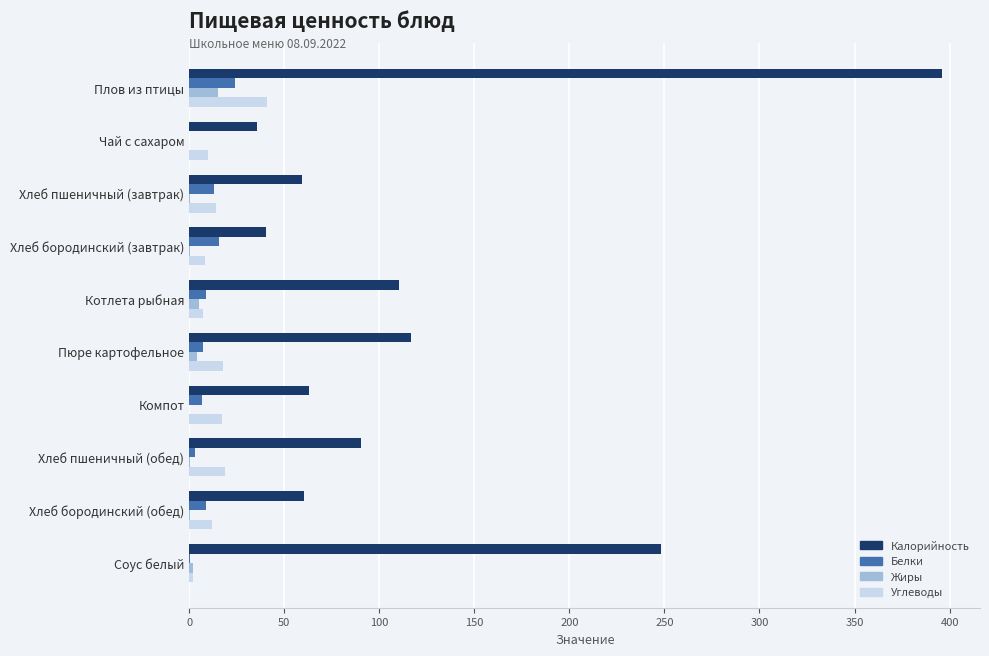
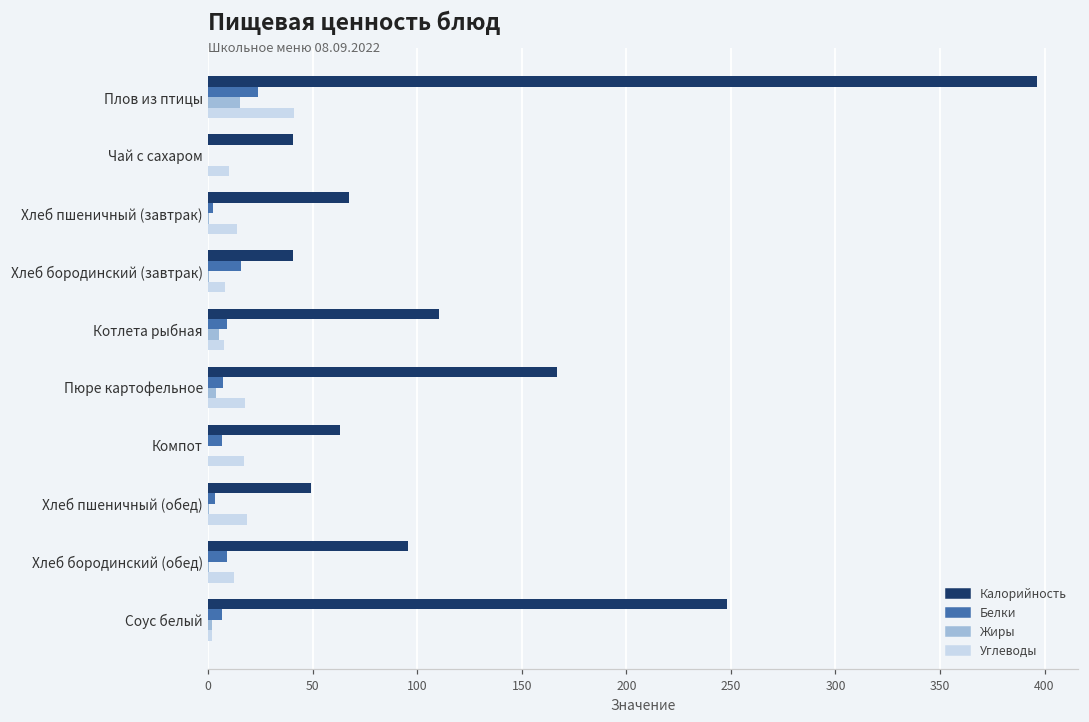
  {
    "Калорийность": {
      "Плов из птицы": 396,
-     "Чай с сахаром": 35,
-     "Хлеб пшеничный (завтрак)": 60,
+     "Чай с сахаром": 41,
+     "Хлеб пшеничный (завтрак)": 68,
      "Хлеб бородинский (завтрак)": 40,
      "Котлета рыбная": 110,
-     "Пюре картофельное": 117,
+     "Пюре картофельное": 167,
      "Компот": 63,
-     "Хлеб пшеничный (обед)": 90,
-     "Хлеб бородинский (обед)": 61,
+     "Хлеб пшеничный (обед)": 49,
+     "Хлеб бородинский (обед)": 96,
      "Соус белый": 248
    },
    "Белки": {
      "Плов из птицы": 24,
-     "Хлеб пшеничный (завтрак)": 13,
+     "Хлеб пшеничный (завтрак)": 2,
      "Хлеб бородинский (завтрак)": 16,
      "Котлета рыбная": 9,
      "Пюре картофельное": 7,
      "Компот": 6,
      "Хлеб пшеничный (обед)": 3,
      "Хлеб бородинский (обед)": 9,
-     "Соус белый": 0
+     "Соус белый": 7
    }
  }
